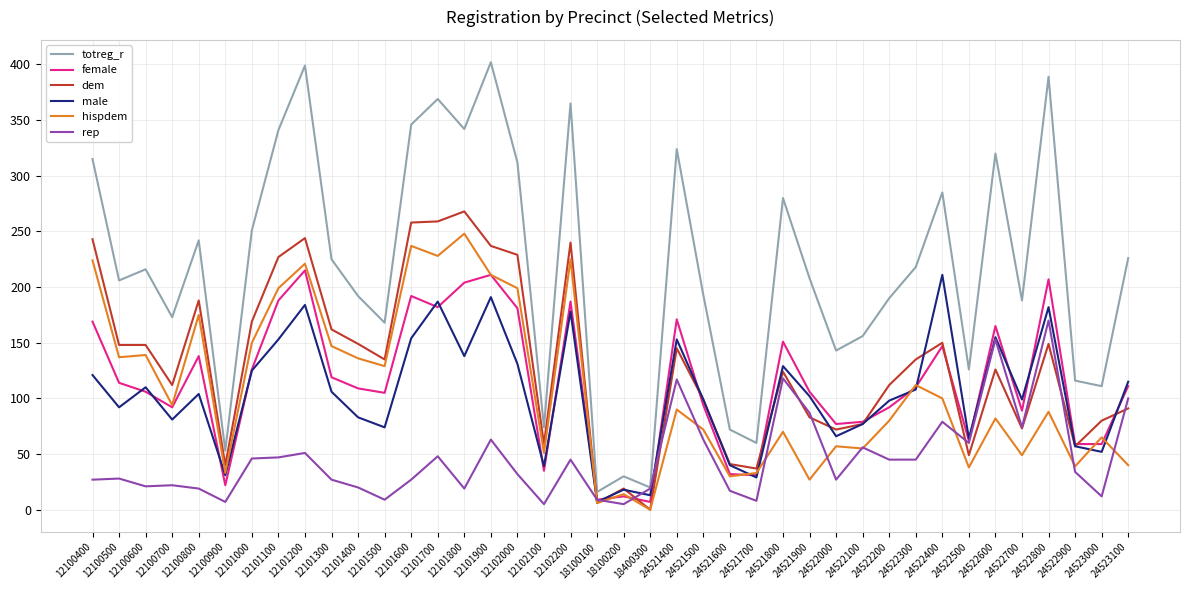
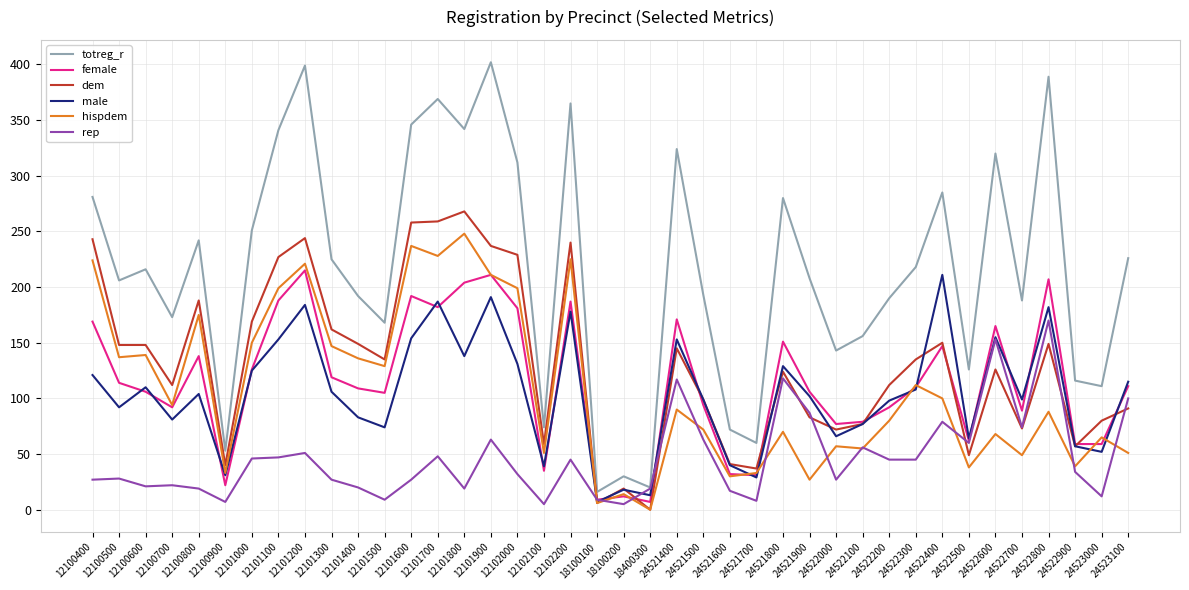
  {
    "totreg_r": {
-     "12100400": 315,
+     "12100400": 281,
      "12100500": 206,
      "12100600": 216,
      "12100700": 173,
      "12100800": 242,
      "12100900": 53,
      "12101000": 251,
      "12101100": 341,
      "12101200": 399,
      "12101300": 225,
      "12101400": 192,
      "12101500": 168,
      "12101600": 346,
      "12101700": 369,
      "12101800": 342,
      "12101900": 402,
      "12102000": 312,
      "12102100": 74,
      "12102200": 365,
      "18100100": 16,
      "18100200": 30,
      "24521400": 324,
      "24521500": 193,
      "24521600": 72,
      "24521700": 60,
      "24521800": 280,
      "24521900": 208,
      "24522000": 143,
      "24522100": 156,
      "24522200": 190,
      "24522300": 218,
      "24522400": 285,
      "24522500": 126,
      "24522600": 320,
      "24522700": 188,
      "24522800": 389,
      "24522900": 116,
      "24523000": 111,
      "24523100": 226
    },
    "female": {
      "12100400": 169,
      "12100500": 114,
      "12100600": 106,
      "12100800": 138,
      "12100900": 22,
      "12101100": 188,
      "12101200": 215,
      "12101300": 119,
      "12101400": 109,
      "12101500": 105,
      "12101600": 192,
      "12101700": 182,
      "12101800": 204,
      "12102000": 181,
      "12102100": 35,
      "12102200": 187,
      "18400300": 7,
      "24521400": 171,
      "24521500": 94,
      "24521800": 151,
      "24521900": 106,
      "24522000": 77,
      "24522200": 92,
      "24522400": 147,
      "24522600": 165,
      "24522700": 89,
      "24522800": 207,
      "24523000": 59,
      "24523100": 111
    },
    "dem": {
      "12100400": 243,
      "12100500": 148,
      "12100600": 148,
      "12100700": 112,
      "12100800": 188,
      "12100900": 40,
      "12101000": 169,
      "12101100": 227,
      "12101200": 244,
      "12101300": 162,
      "12101400": 149,
      "12101500": 135,
      "12101600": 258,
      "12101700": 259,
      "12101800": 268,
      "12101900": 237,
      "12102000": 229,
      "12102100": 59,
      "12102200": 240,
      "24521400": 145,
      "24521700": 37,
      "24521800": 124,
      "24521900": 83,
      "24522000": 72,
      "24522200": 112,
      "24522300": 135,
      "24522400": 150,
      "24522500": 49,
      "24522600": 126,
      "24522800": 149,
      "24523000": 80,
      "24523100": 91
    },
    "male": {
      "12100400": 121,
      "12100500": 92,
      "12100600": 110,
      "12100700": 81,
      "12100800": 104,
      "12101100": 153,
      "12101200": 184,
      "12101300": 106,
      "12101400": 83,
      "12101500": 74,
      "12101600": 154,
      "12101700": 187,
      "12101800": 138,
      "12101900": 191,
      "12102000": 131,
      "12102100": 39,
      "12102200": 178,
      "18400300": 13,
      "24521400": 153,
      "24521800": 129,
      "24521900": 102,
      "24522000": 66,
      "24522200": 98,
      "24522400": 211,
      "24522700": 99,
      "24522800": 182,
      "24523000": 52,
      "24523100": 115
    },
    "hispdem": {
      "12100400": 224,
      "12100500": 137,
      "12100600": 139,
      "12100800": 175,
      "12101000": 150,
      "12101100": 199,
      "12101200": 221,
      "12101300": 147,
      "12101400": 136,
      "12101500": 129,
      "12101600": 237,
      "12101700": 228,
      "12101800": 248,
      "12102000": 199,
      "12102100": 51,
      "12102200": 225,
      "24521400": 90,
      "24521500": 72,
      "24521800": 70,
      "24521900": 27,
      "24522000": 57,
      "24522200": 80,
      "24522400": 100,
      "24522500": 38,
-     "24522600": 82,
+     "24522600": 68,
      "24522700": 49,
      "24522800": 88,
      "24522900": 39,
      "24523000": 65,
-     "24523100": 40
+     "24523100": 51
    },
    "rep": {
      "12100400": 27,
      "12100500": 28,
      "12100600": 21,
      "12100700": 22,
      "12100800": 19,
      "12100900": 7,
      "12101000": 46,
      "12101100": 47,
      "12101200": 51,
      "12101300": 27,
      "12101400": 20,
      "12101500": 9,
      "12101600": 27,
      "12101700": 48,
      "12101800": 19,
      "12101900": 63,
      "12102000": 32,
      "12102100": 5,
      "12102200": 45,
      "18100200": 5,
      "24521400": 117,
      "24521500": 63,
      "24521600": 17,
      "24521700": 8,
      "24521800": 118,
      "24521900": 87,
      "24522000": 27,
      "24522200": 45,
      "24522300": 45,
      "24522400": 79,
      "24522800": 170,
      "24522900": 34,
      "24523000": 12,
      "24523100": 100
    }
  }
